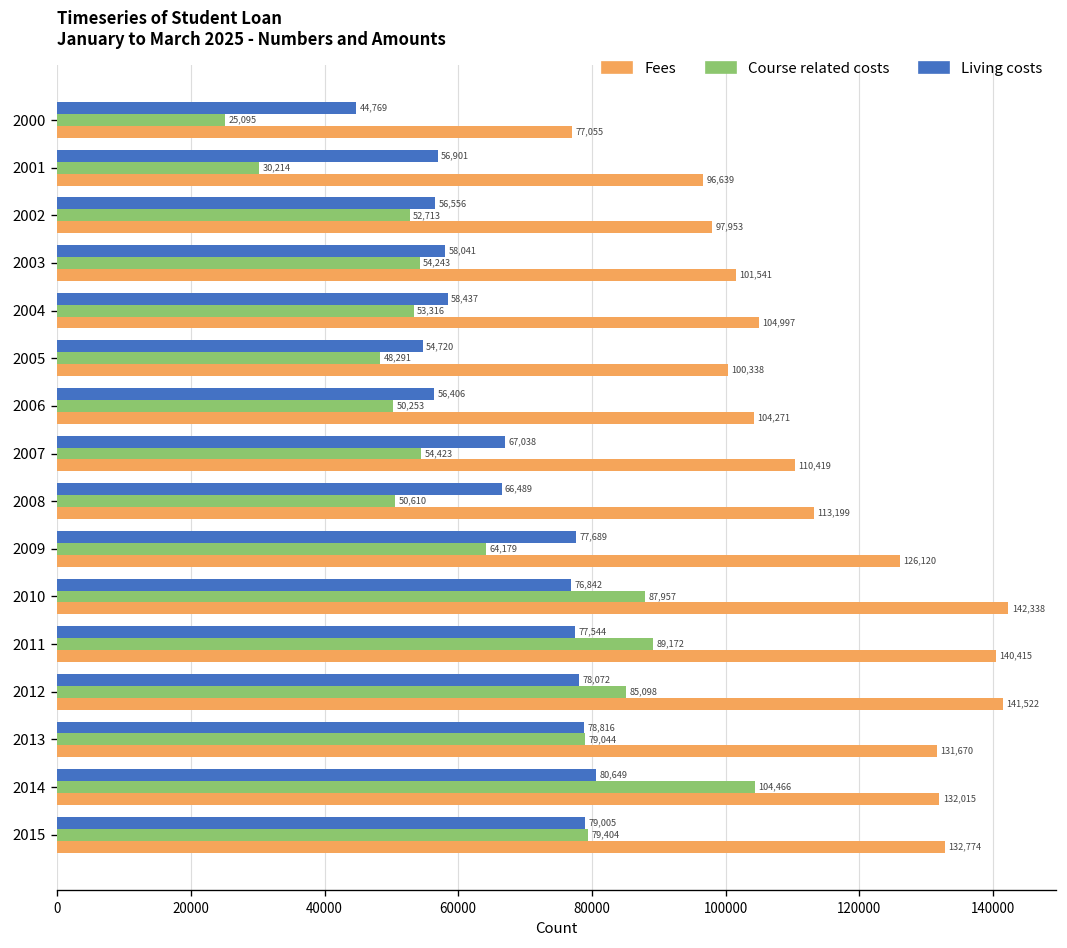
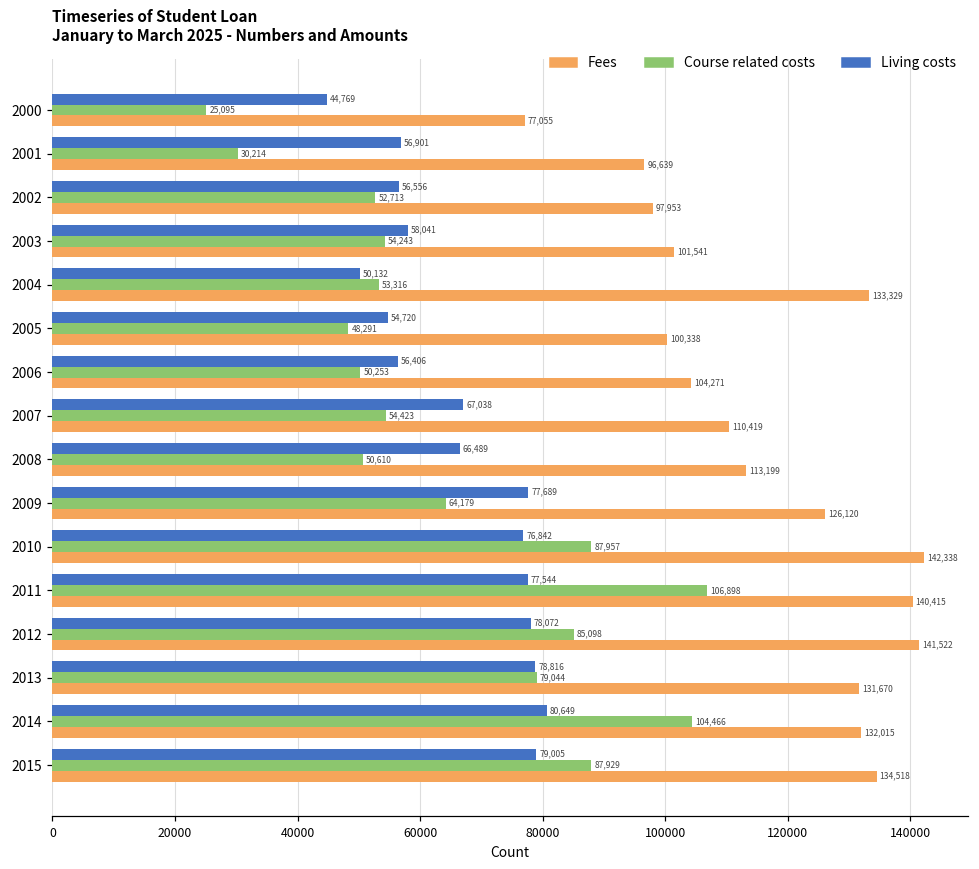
  {
    "Fees": {
      "2000": "77,055",
      "2001": "96,639",
      "2002": "97,953",
      "2003": "101,541",
-     "2004": "104,997",
+     "2004": "133,329",
      "2005": "100,338",
      "2006": "104,271",
      "2007": "110,419",
      "2008": "113,199",
      "2009": "126,120",
      "2010": "142,338",
      "2011": "140,415",
      "2012": "141,522",
      "2013": "131,670",
      "2014": "132,015",
-     "2015": "132,774"
+     "2015": "134,518"
    },
    "Course related costs": {
      "2000": "25,095",
      "2001": "30,214",
      "2002": "52,713",
      "2003": "54,243",
      "2004": "53,316",
      "2005": "48,291",
      "2006": "50,253",
      "2007": "54,423",
      "2008": "50,610",
      "2009": "64,179",
      "2010": "87,957",
-     "2011": "89,172",
+     "2011": "106,898",
      "2012": "85,098",
      "2013": "79,044",
      "2014": "104,466",
-     "2015": "79,404"
+     "2015": "87,929"
    },
    "Living costs": {
      "2000": "44,769",
      "2001": "56,901",
      "2002": "56,556",
      "2003": "58,041",
-     "2004": "58,437",
+     "2004": "50,132",
      "2005": "54,720",
      "2006": "56,406",
      "2007": "67,038",
      "2008": "66,489",
      "2009": "77,689",
      "2010": "76,842",
      "2011": "77,544",
      "2012": "78,072",
      "2013": "78,816",
      "2014": "80,649",
      "2015": "79,005"
    }
  }
